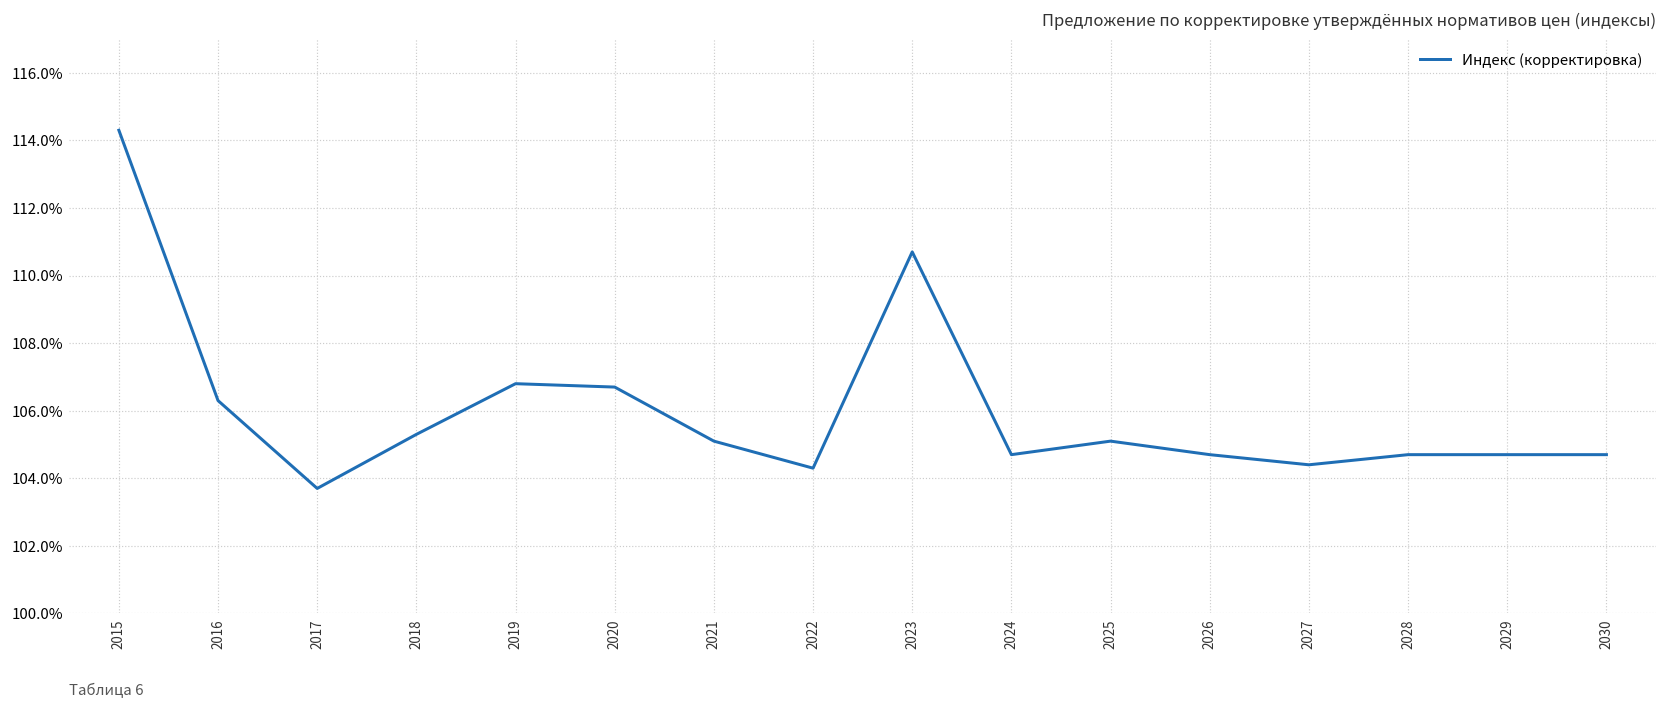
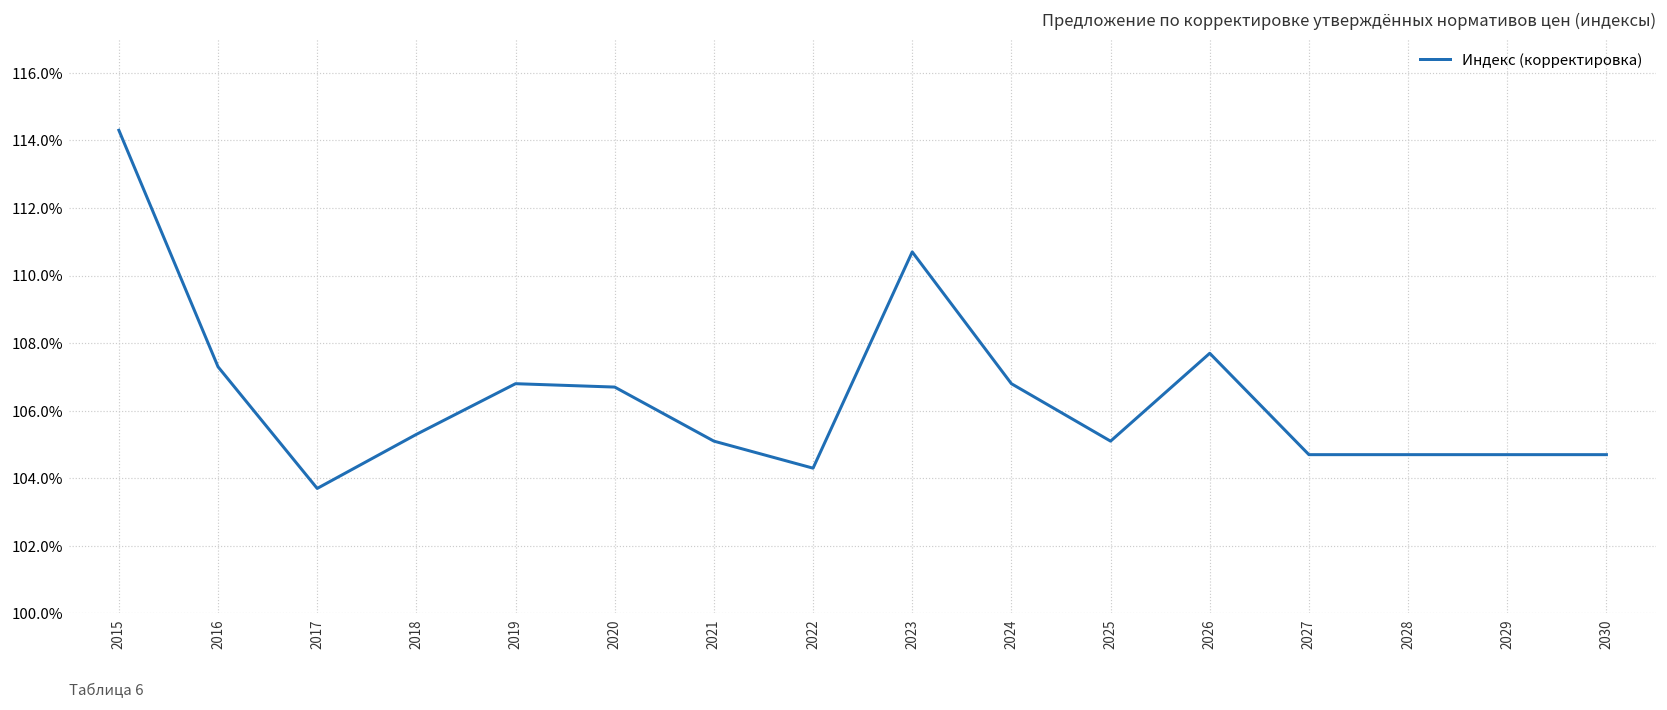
  {
    "2015": "114.3%",
-   "2016": "106.3%",
+   "2016": "107.3%",
    "2017": "103.7%",
    "2018": "105.3%",
    "2019": "106.8%",
    "2020": "106.7%",
    "2021": "105.1%",
    "2022": "104.3%",
    "2023": "110.7%",
-   "2024": "104.7%",
+   "2024": "106.8%",
    "2025": "105.1%",
-   "2026": "104.7%",
-   "2027": "104.4%",
+   "2026": "107.7%",
+   "2027": "104.7%",
    "2028": "104.7%",
    "2029": "104.7%",
    "2030": "104.7%"
  }
